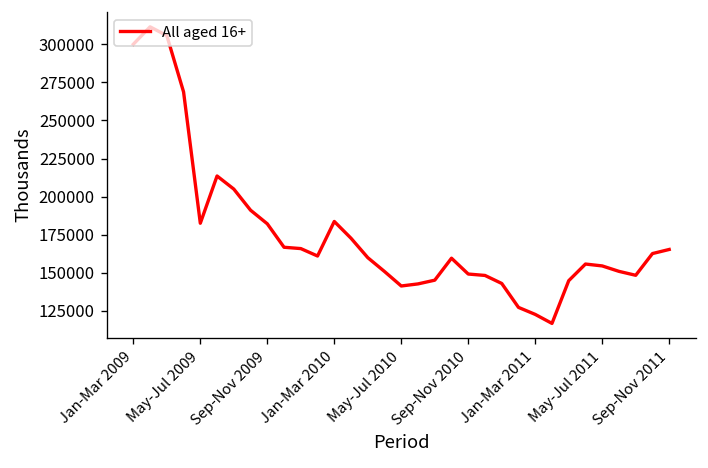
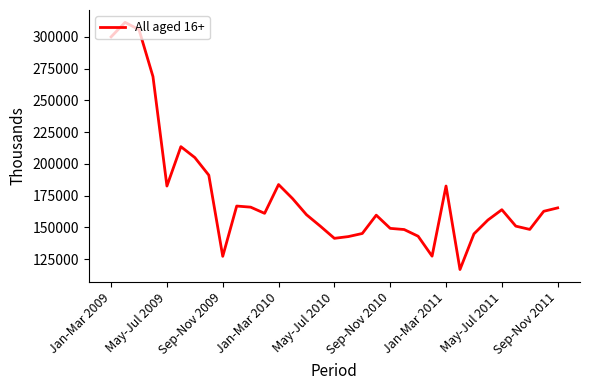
  {
    "May-Jul 2009": 183000,
-   "Sep-Nov 2009": 182000,
+   "Sep-Nov 2009": 127000,
    "Jan-Mar 2010": 184000,
    "May-Jul 2010": 141000,
    "Sep-Nov 2010": 149000,
-   "Jan-Mar 2011": 123000,
-   "May-Jul 2011": 154000,
+   "Jan-Mar 2011": 183000,
+   "May-Jul 2011": 164000,
    "Sep-Nov 2011": 165000
  }
